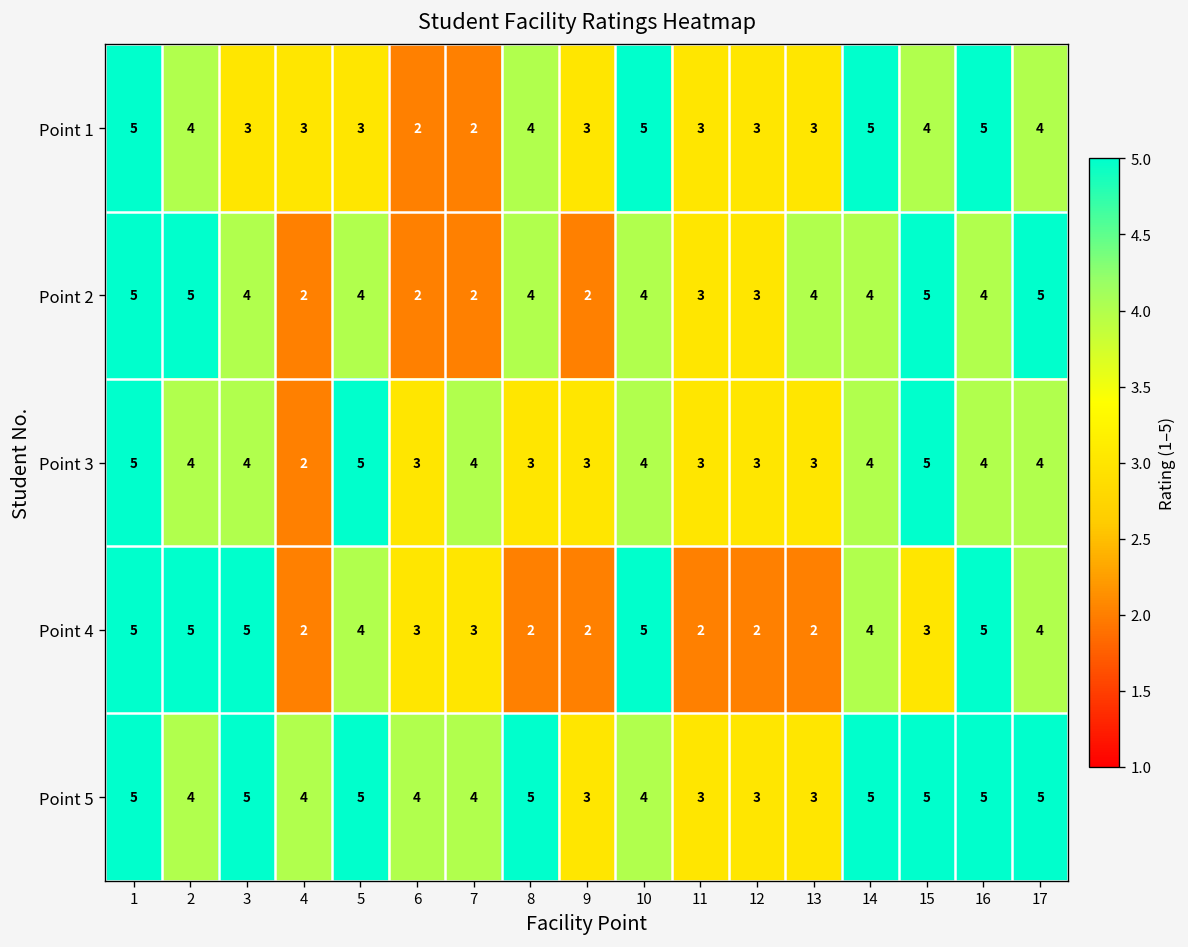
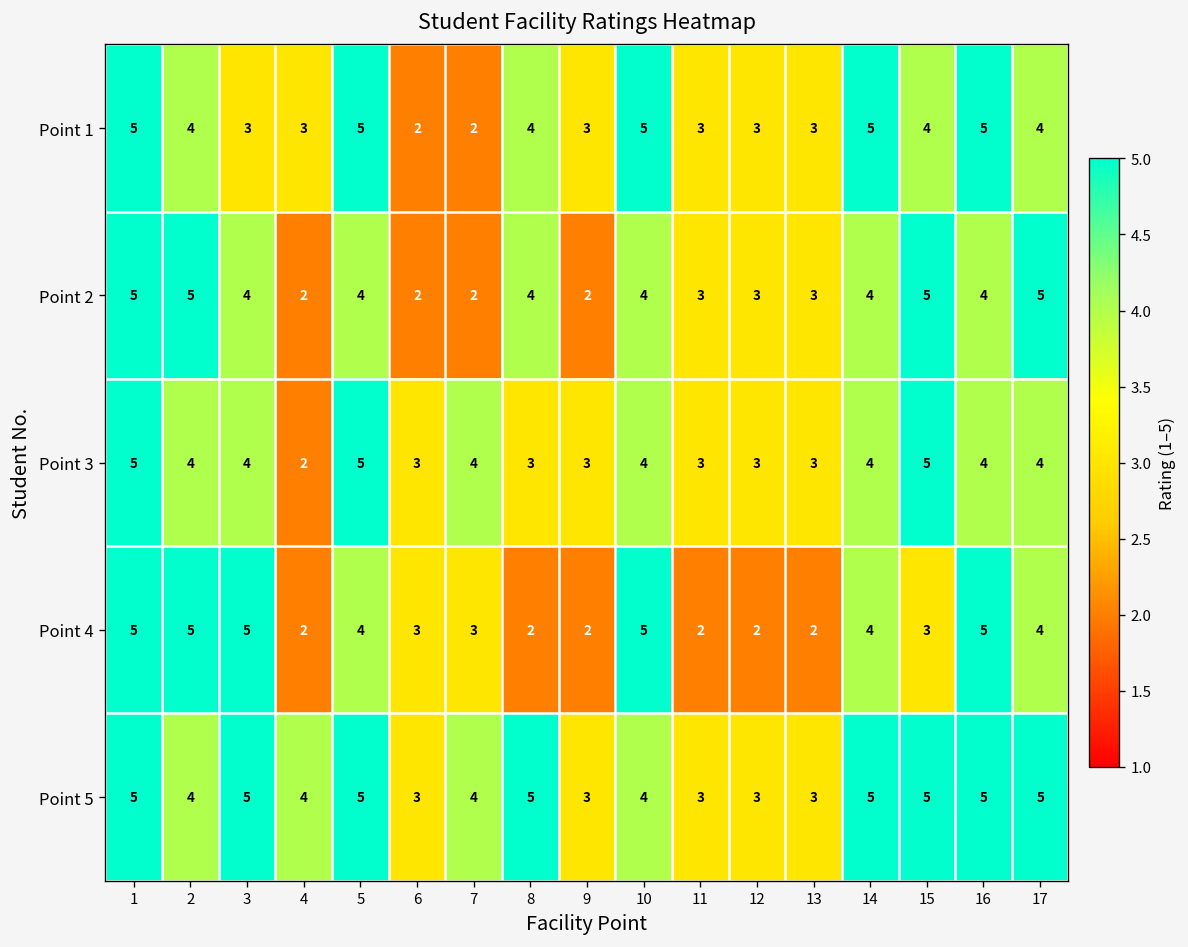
  {
    "Point 1": {
      "1": 5,
      "2": 4,
      "3": 3,
      "4": 3,
-     "5": 3,
+     "5": 5,
      "6": 2,
      "7": 2,
      "8": 4,
      "9": 3,
      "10": 5,
      "11": 3,
      "12": 3,
      "13": 3,
      "14": 5,
      "15": 4,
      "16": 5,
      "17": 4
    },
    "Point 2": {
      "1": 5,
      "2": 5,
      "3": 4,
      "4": 2,
      "5": 4,
      "6": 2,
      "7": 2,
      "8": 4,
      "9": 2,
      "10": 4,
      "11": 3,
      "12": 3,
-     "13": 4,
+     "13": 3,
      "14": 4,
      "15": 5,
      "16": 4,
      "17": 5
    },
    "Point 3": {
      "1": 5,
      "2": 4,
      "3": 4,
      "4": 2,
      "5": 5,
      "6": 3,
      "7": 4,
      "8": 3,
      "9": 3,
      "10": 4,
      "11": 3,
      "12": 3,
      "13": 3,
      "14": 4,
      "15": 5,
      "16": 4,
      "17": 4
    },
    "Point 4": {
      "1": 5,
      "2": 5,
      "3": 5,
      "4": 2,
      "5": 4,
      "6": 3,
      "7": 3,
      "8": 2,
      "9": 2,
      "10": 5,
      "11": 2,
      "12": 2,
      "13": 2,
      "14": 4,
      "15": 3,
      "16": 5,
      "17": 4
    },
    "Point 5": {
      "1": 5,
      "2": 4,
      "3": 5,
      "4": 4,
      "5": 5,
-     "6": 4,
+     "6": 3,
      "7": 4,
      "8": 5,
      "9": 3,
      "10": 4,
      "11": 3,
      "12": 3,
      "13": 3,
      "14": 5,
      "15": 5,
      "16": 5,
      "17": 5
    }
  }
